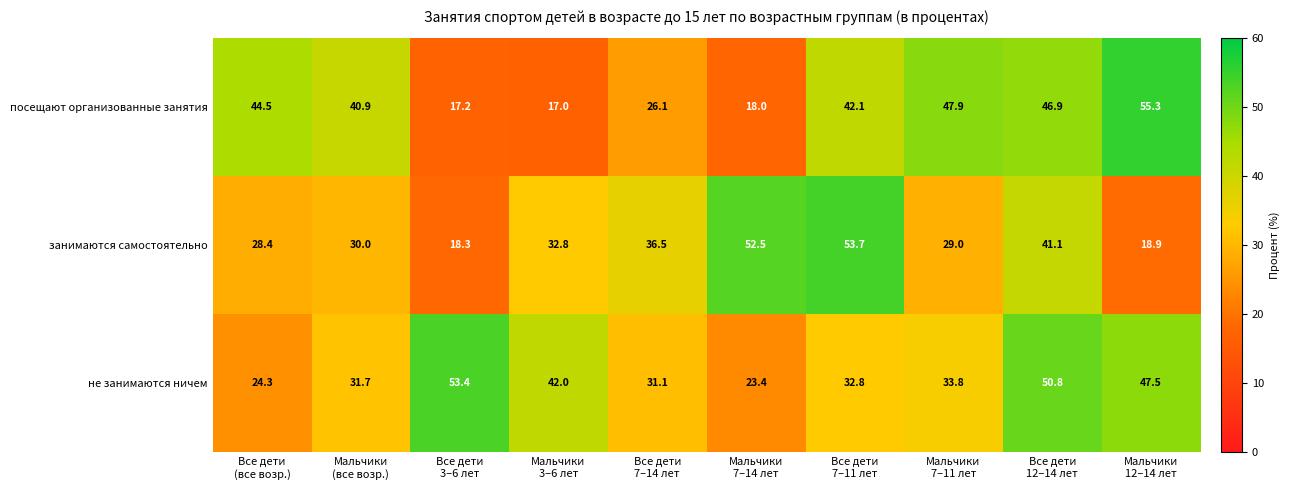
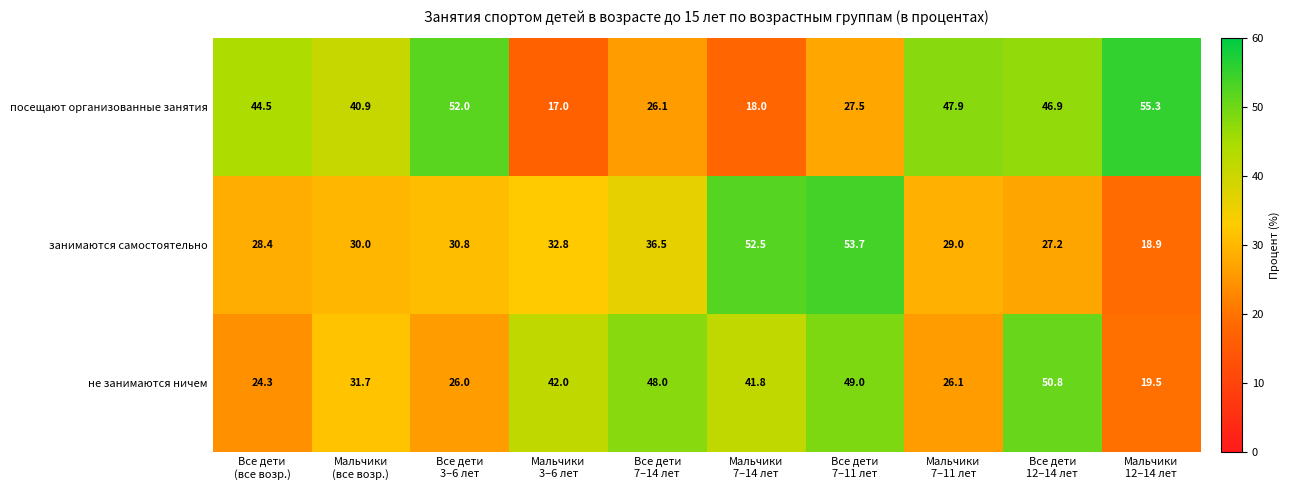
  {
    "посещают организованные занятия": {
      "Все дети (все возр.)": 44.5,
      "Мальчики (все возр.)": 40.9,
-     "Все дети 3–6 лет": 17.2,
+     "Все дети 3–6 лет": 52.0,
      "Мальчики 3–6 лет": 17.0,
      "Все дети 7–14 лет": 26.1,
      "Мальчики 7–14 лет": 18.0,
-     "Все дети 7–11 лет": 42.1,
+     "Все дети 7–11 лет": 27.5,
      "Мальчики 7–11 лет": 47.9,
      "Все дети 12–14 лет": 46.9,
      "Мальчики 12–14 лет": 55.3
    },
    "занимаются самостоятельно": {
      "Все дети (все возр.)": 28.4,
      "Мальчики (все возр.)": 30.0,
-     "Все дети 3–6 лет": 18.3,
+     "Все дети 3–6 лет": 30.8,
      "Мальчики 3–6 лет": 32.8,
      "Все дети 7–14 лет": 36.5,
      "Мальчики 7–14 лет": 52.5,
      "Все дети 7–11 лет": 53.7,
      "Мальчики 7–11 лет": 29.0,
-     "Все дети 12–14 лет": 41.1,
+     "Все дети 12–14 лет": 27.2,
      "Мальчики 12–14 лет": 18.9
    },
    "не занимаются ничем": {
      "Все дети (все возр.)": 24.3,
      "Мальчики (все возр.)": 31.7,
-     "Все дети 3–6 лет": 53.4,
+     "Все дети 3–6 лет": 26.0,
      "Мальчики 3–6 лет": 42.0,
-     "Все дети 7–14 лет": 31.1,
-     "Мальчики 7–14 лет": 23.4,
-     "Все дети 7–11 лет": 32.8,
-     "Мальчики 7–11 лет": 33.8,
+     "Все дети 7–14 лет": 48.0,
+     "Мальчики 7–14 лет": 41.8,
+     "Все дети 7–11 лет": 49.0,
+     "Мальчики 7–11 лет": 26.1,
      "Все дети 12–14 лет": 50.8,
-     "Мальчики 12–14 лет": 47.5
+     "Мальчики 12–14 лет": 19.5
    }
  }
